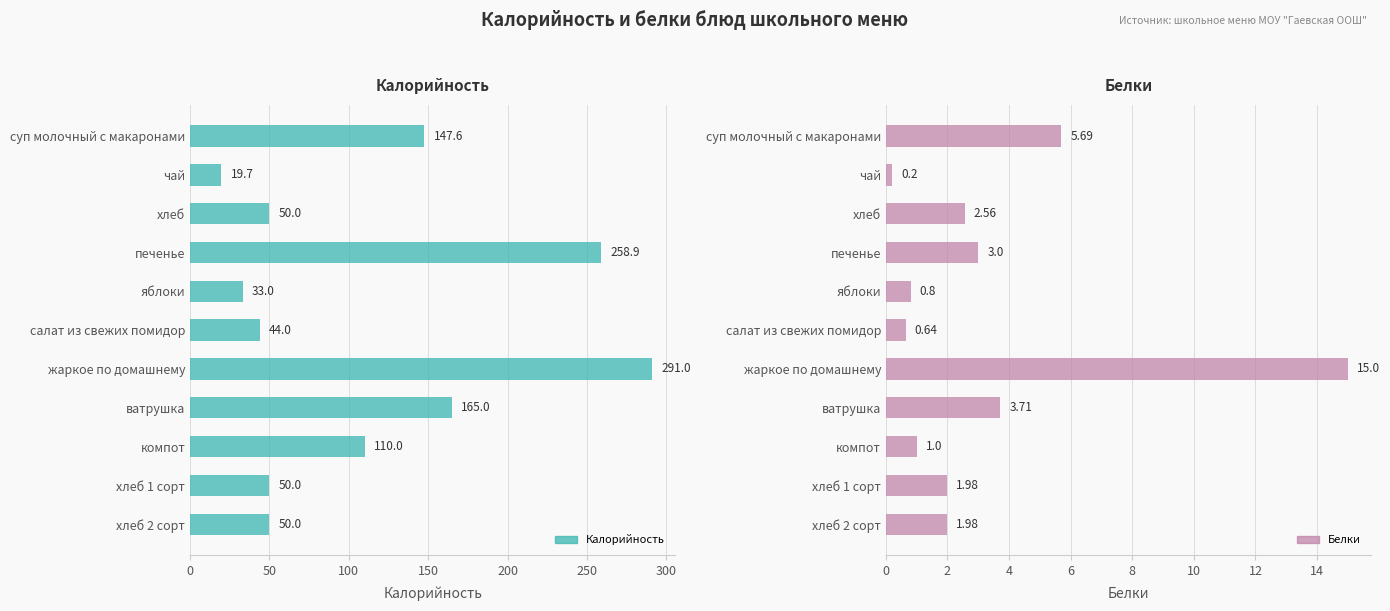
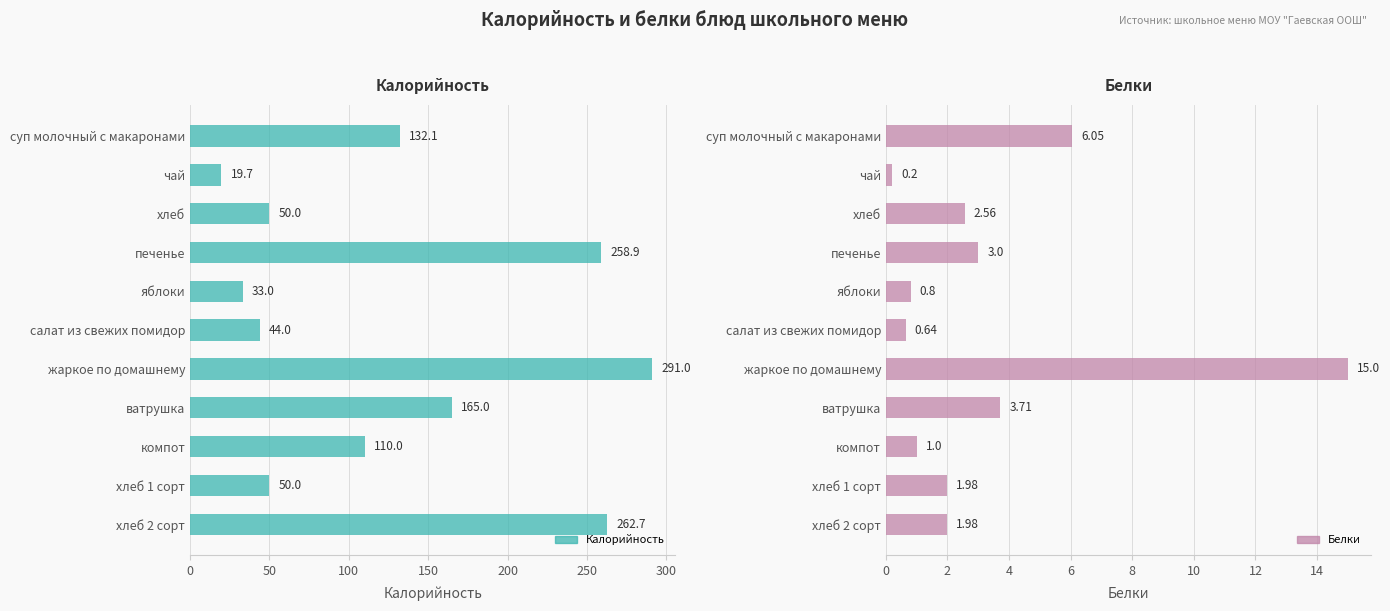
  {
    "Калорийность": {
-     "суп молочный с макаронами": 147.6,
+     "суп молочный с макаронами": 132.1,
      "чай": 19.7,
      "хлеб": 50.0,
      "печенье": 258.9,
      "яблоки": 33.0,
      "салат из свежих помидор": 44.0,
      "жаркое по домашнему": 291.0,
      "ватрушка": 165.0,
      "компот": 110.0,
      "хлеб 1 сорт": 50.0,
-     "хлеб 2 сорт": 50.0
+     "хлеб 2 сорт": 262.7
    },
    "Белки": {
-     "суп молочный с макаронами": 5.69,
+     "суп молочный с макаронами": 6.05,
      "чай": 0.2,
      "хлеб": 2.56,
      "печенье": 3.0,
      "яблоки": 0.8,
      "салат из свежих помидор": 0.64,
      "жаркое по домашнему": 15.0,
      "ватрушка": 3.71,
      "компот": 1.0,
      "хлеб 1 сорт": 1.98,
      "хлеб 2 сорт": 1.98
    }
  }
